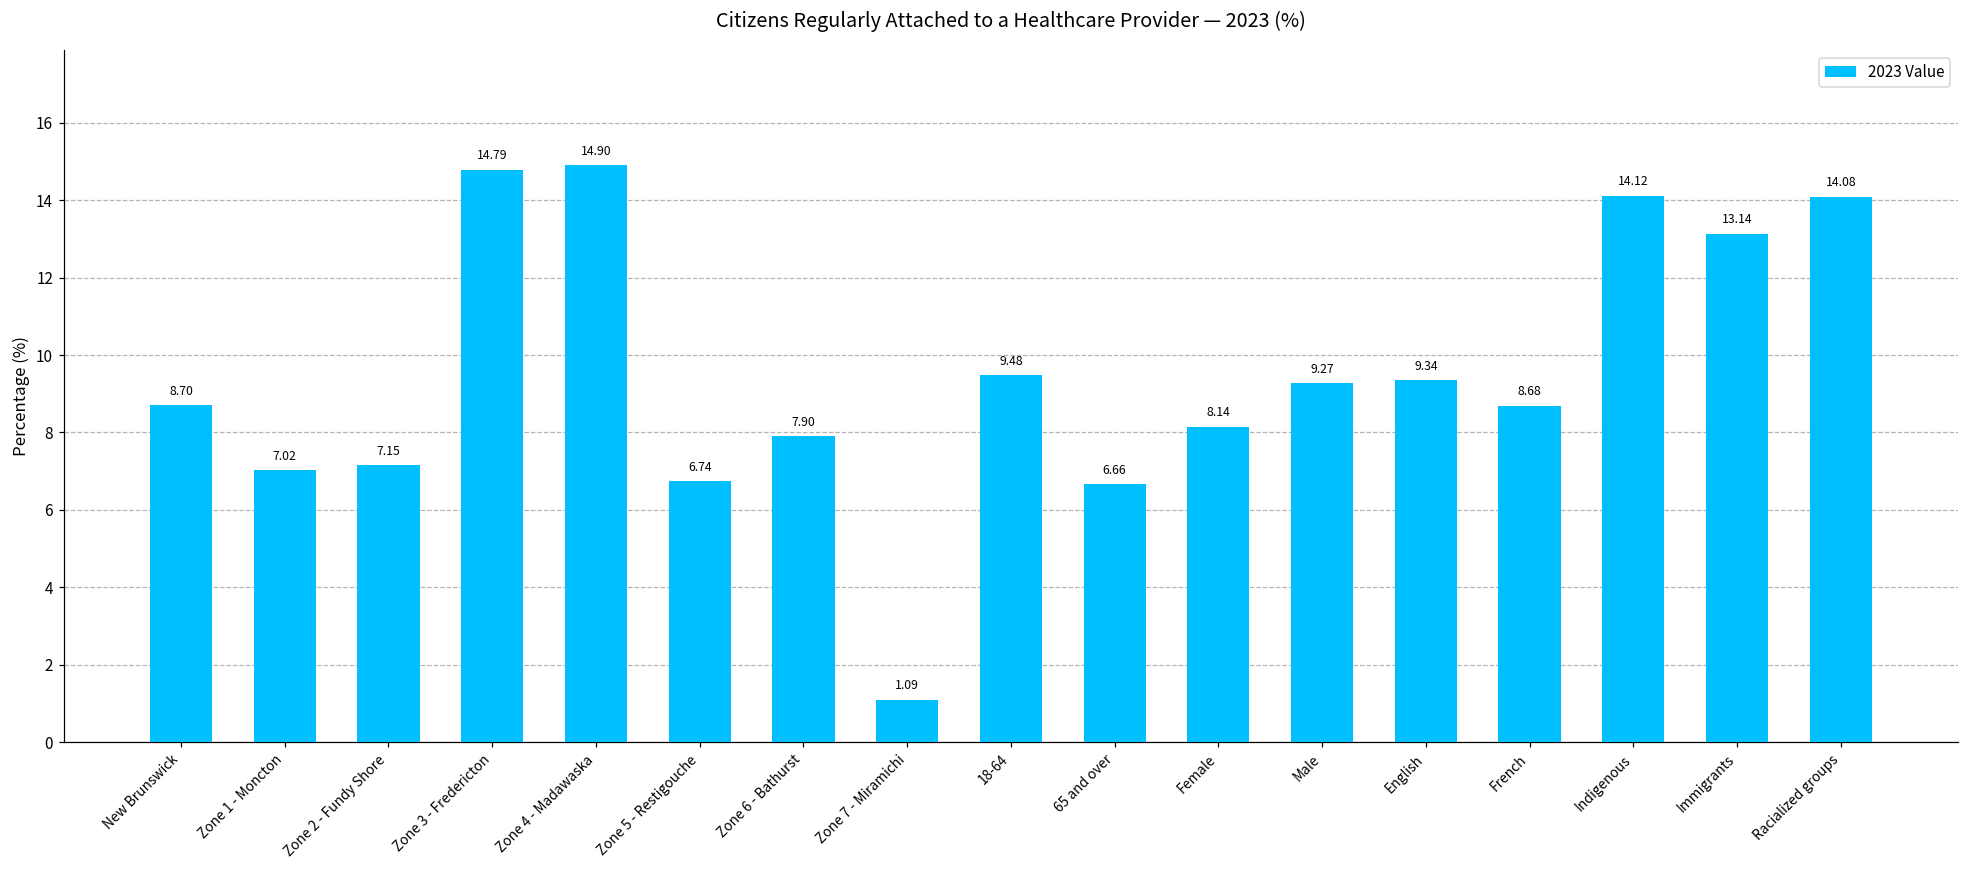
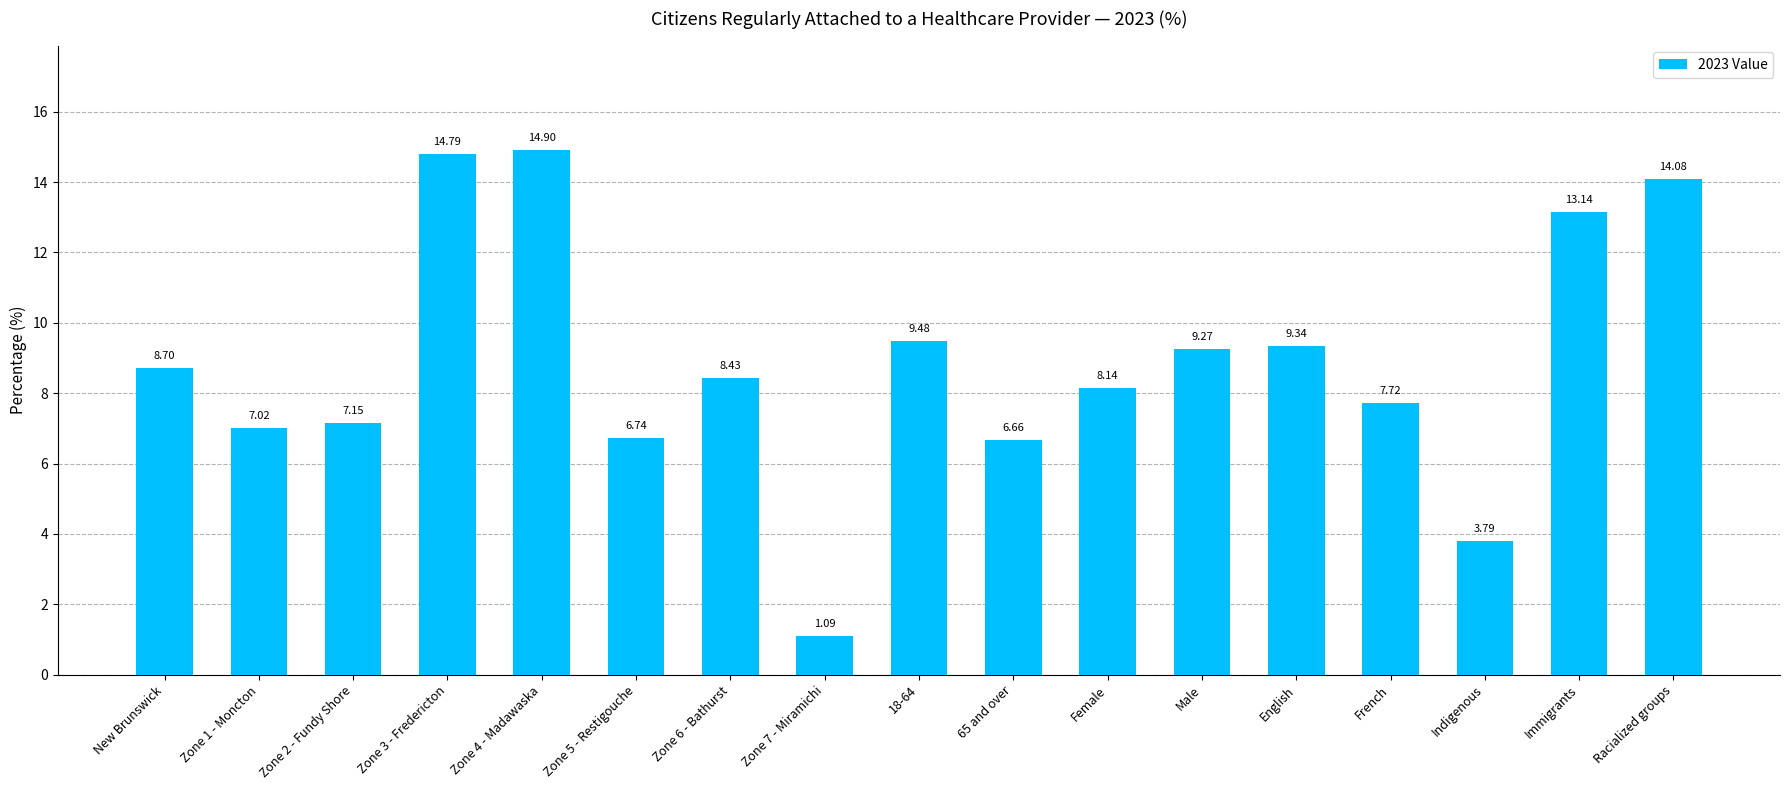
  {
    "New Brunswick": 8.70,
    "Zone 1 - Moncton": 7.02,
    "Zone 2 - Fundy Shore": 7.15,
    "Zone 3 - Fredericton": 14.79,
    "Zone 4 - Madawaska": 14.90,
    "Zone 5 - Restigouche": 6.74,
-   "Zone 6 - Bathurst": 7.90,
+   "Zone 6 - Bathurst": 8.43,
    "Zone 7 - Miramichi": 1.09,
    "18-64": 9.48,
    "65 and over": 6.66,
    "Female": 8.14,
    "Male": 9.27,
    "English": 9.34,
-   "French": 8.68,
-   "Indigenous": 14.12,
+   "French": 7.72,
+   "Indigenous": 3.79,
    "Immigrants": 13.14,
    "Racialized groups": 14.08
  }
